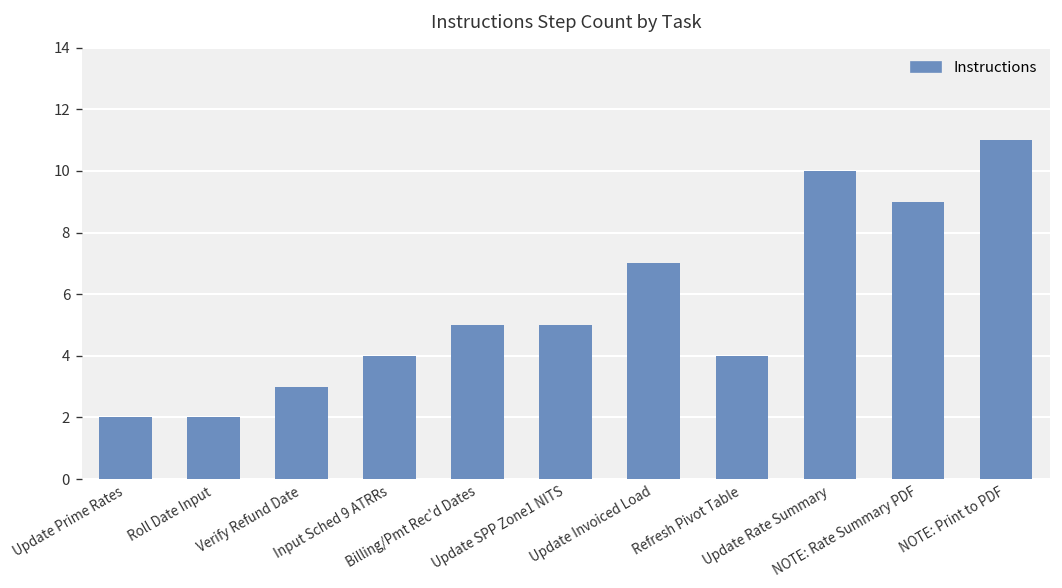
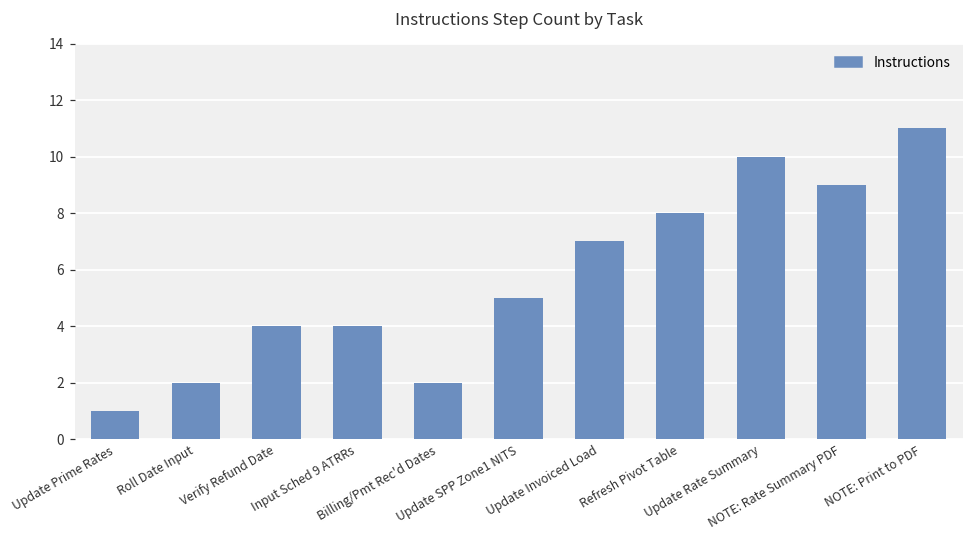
  {
-   "Update Prime Rates": 2,
+   "Update Prime Rates": 1,
    "Roll Date Input": 2,
-   "Verify Refund Date": 3,
+   "Verify Refund Date": 4,
    "Input Sched 9 ATRRs": 4,
-   "Billing/Pmt Rec'd Dates": 5,
+   "Billing/Pmt Rec'd Dates": 2,
    "Update SPP Zone1 NITS": 5,
    "Update Invoiced Load": 7,
-   "Refresh Pivot Table": 4,
+   "Refresh Pivot Table": 8,
    "Update Rate Summary": 10,
    "NOTE: Rate Summary PDF": 9,
    "NOTE: Print to PDF": 11
  }
